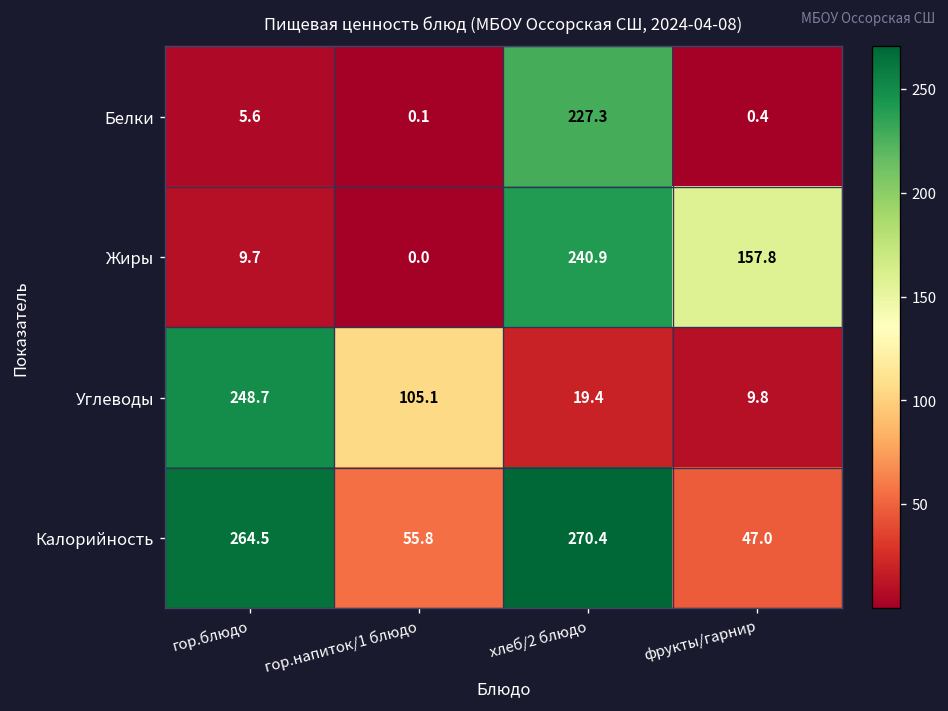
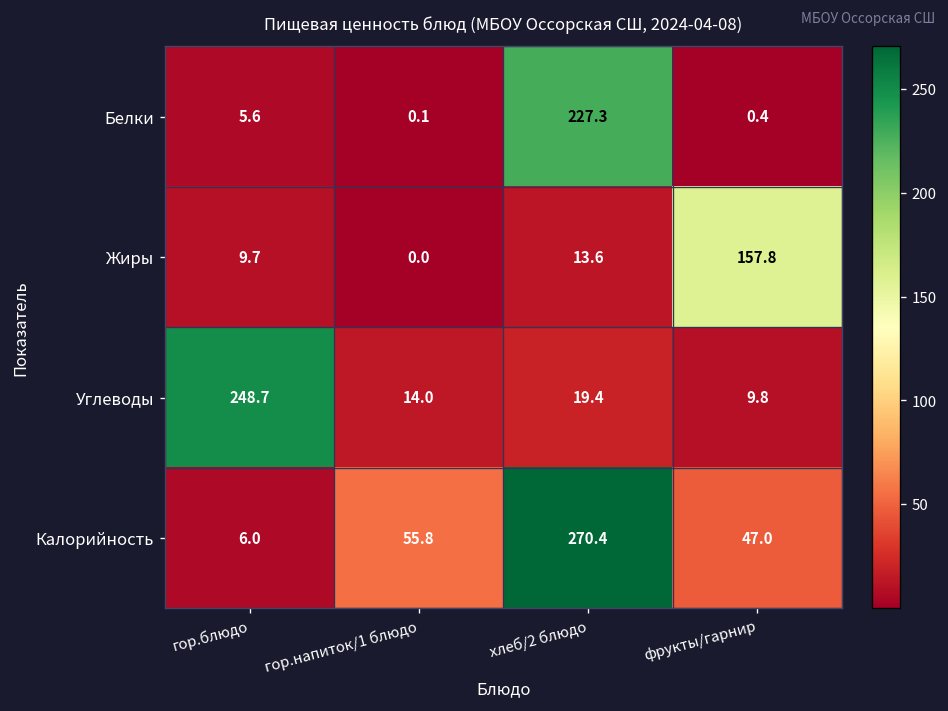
  {
    "Белки": {
      "гор.блюдо": 5.6,
      "гор.напиток/1 блюдо": 0.1,
      "хлеб/2 блюдо": 227.3,
      "фрукты/гарнир": 0.4
    },
    "Жиры": {
      "гор.блюдо": 9.7,
      "гор.напиток/1 блюдо": 0.0,
-     "хлеб/2 блюдо": 240.9,
+     "хлеб/2 блюдо": 13.6,
      "фрукты/гарнир": 157.8
    },
    "Углеводы": {
      "гор.блюдо": 248.7,
-     "гор.напиток/1 блюдо": 105.1,
+     "гор.напиток/1 блюдо": 14.0,
      "хлеб/2 блюдо": 19.4,
      "фрукты/гарнир": 9.8
    },
    "Калорийность": {
-     "гор.блюдо": 264.5,
+     "гор.блюдо": 6.0,
      "гор.напиток/1 блюдо": 55.8,
      "хлеб/2 блюдо": 270.4,
      "фрукты/гарнир": 47.0
    }
  }
